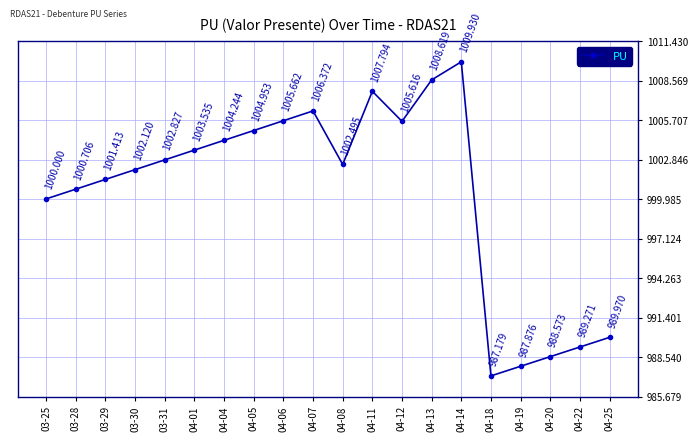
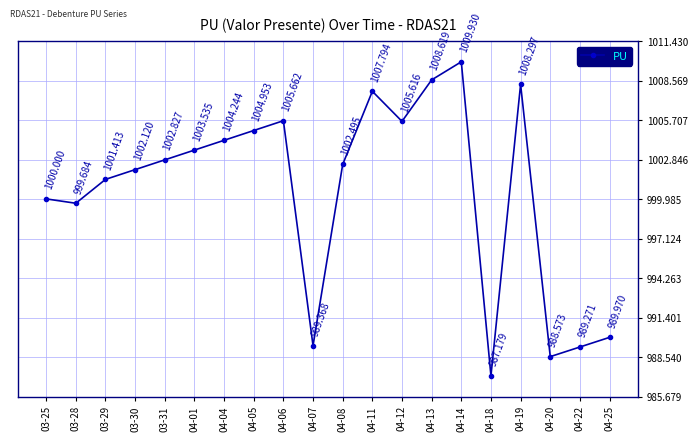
  {
    "03-25": 1000.000,
-   "03-28": 1000.706,
+   "03-28": 999.684,
    "03-29": 1001.413,
    "03-30": 1002.120,
    "03-31": 1002.827,
    "04-01": 1003.535,
    "04-04": 1004.244,
    "04-05": 1004.953,
    "04-06": 1005.662,
-   "04-07": 1006.372,
+   "04-07": 989.368,
    "04-08": 1002.495,
    "04-11": 1007.794,
    "04-12": 1005.616,
    "04-13": 1008.619,
    "04-14": 1009.930,
    "04-18": 987.179,
-   "04-19": 987.876,
+   "04-19": 1008.297,
    "04-20": 988.573,
    "04-22": 989.271,
    "04-25": 989.970
  }
